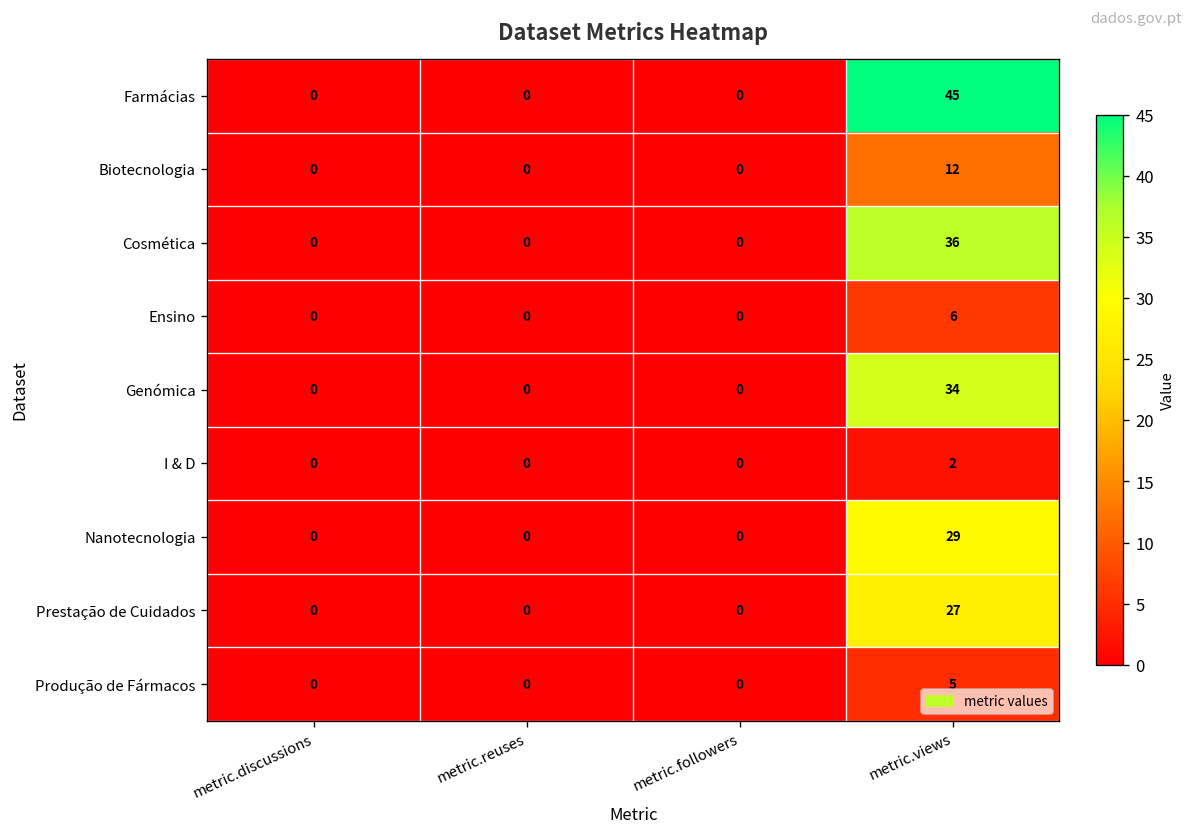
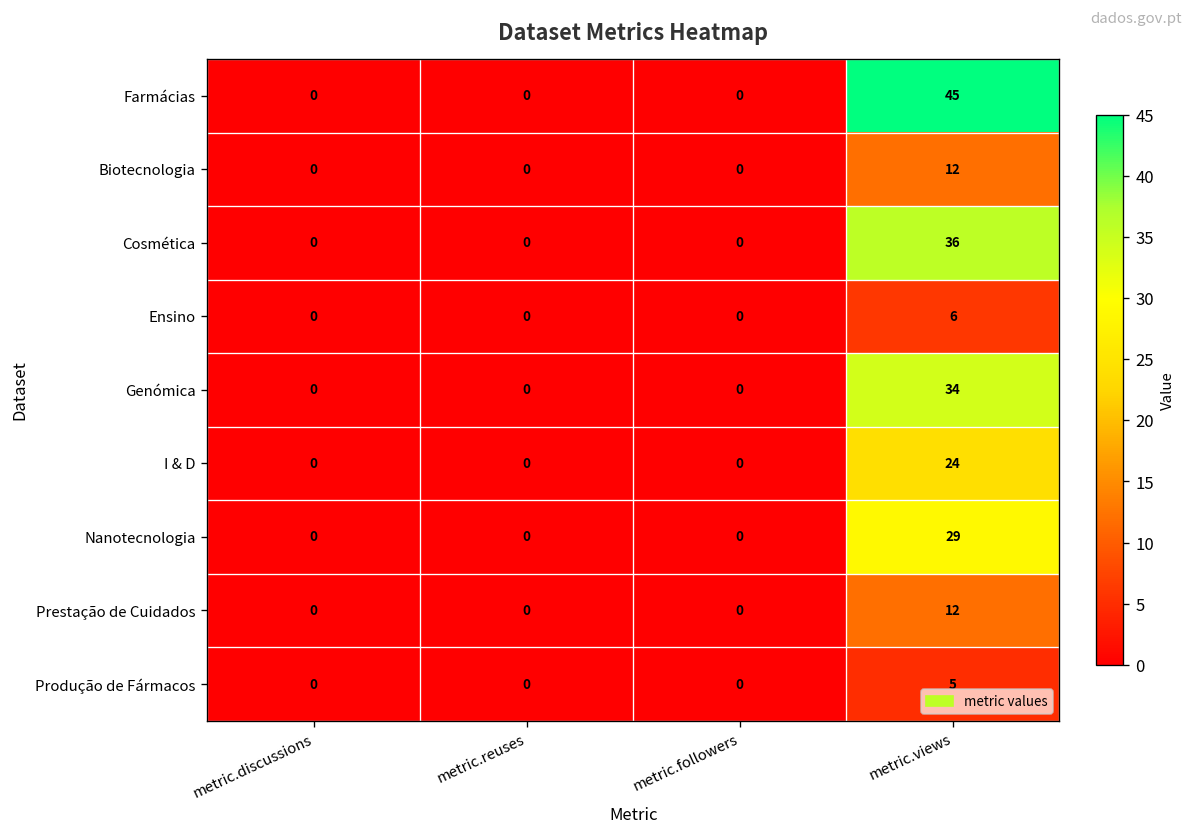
  {
    "Farmácias": {
      "metric.discussions": 0,
      "metric.reuses": 0,
      "metric.followers": 0,
      "metric.views": 45
    },
    "Biotecnologia": {
      "metric.discussions": 0,
      "metric.reuses": 0,
      "metric.followers": 0,
      "metric.views": 12
    },
    "Cosmética": {
      "metric.discussions": 0,
      "metric.reuses": 0,
      "metric.followers": 0,
      "metric.views": 36
    },
    "Ensino": {
      "metric.discussions": 0,
      "metric.reuses": 0,
      "metric.followers": 0,
      "metric.views": 6
    },
    "Genómica": {
      "metric.discussions": 0,
      "metric.reuses": 0,
      "metric.followers": 0,
      "metric.views": 34
    },
    "I & D": {
      "metric.discussions": 0,
      "metric.reuses": 0,
      "metric.followers": 0,
-     "metric.views": 2
+     "metric.views": 24
    },
    "Nanotecnologia": {
      "metric.discussions": 0,
      "metric.reuses": 0,
      "metric.followers": 0,
      "metric.views": 29
    },
    "Prestação de Cuidados": {
      "metric.discussions": 0,
      "metric.reuses": 0,
      "metric.followers": 0,
-     "metric.views": 27
+     "metric.views": 12
    },
    "Produção de Fármacos": {
      "metric.discussions": 0,
      "metric.reuses": 0,
      "metric.followers": 0
    }
  }
